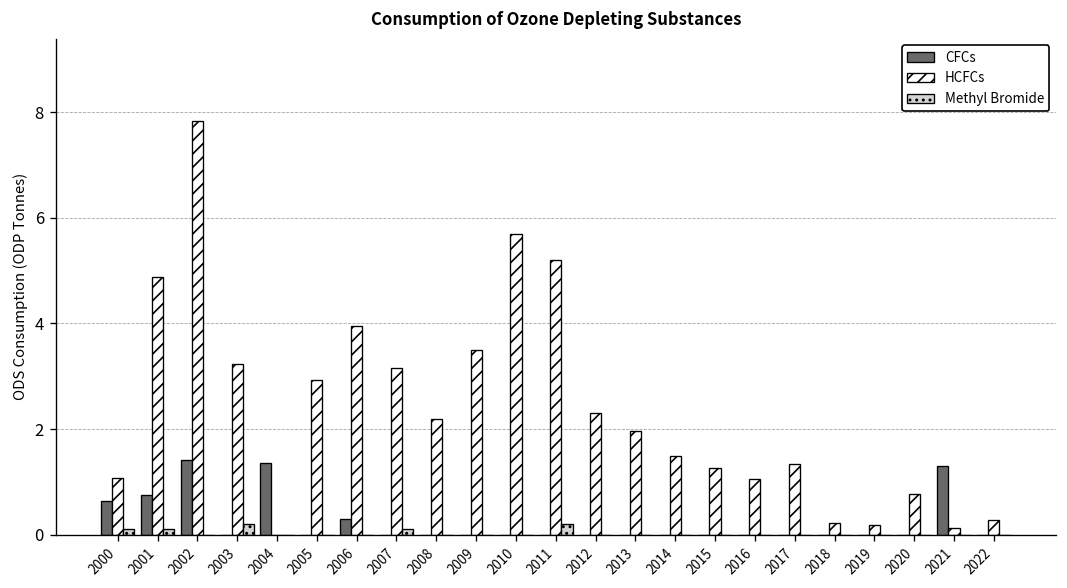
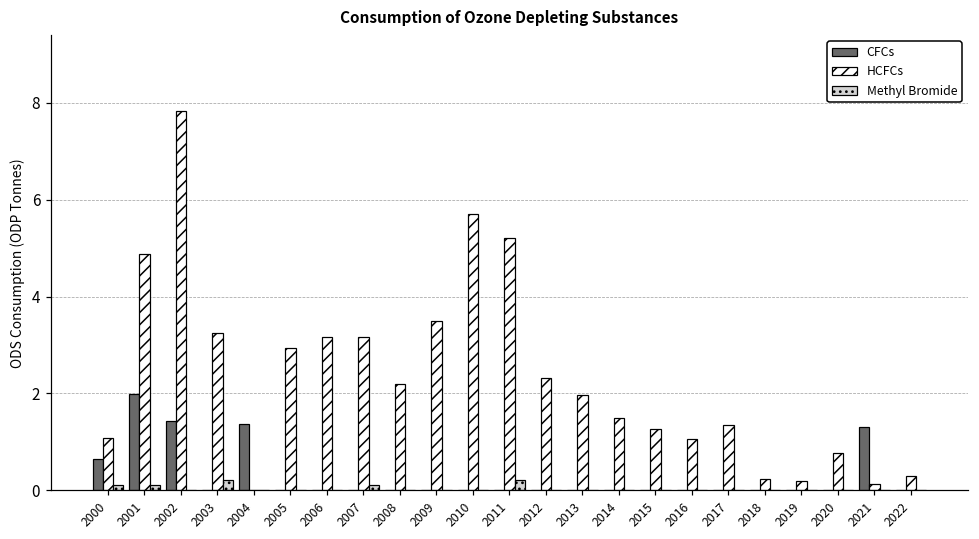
  {
    "CFCs": {
      "2000": 0.6,
-     "2001": 0.8,
+     "2001": 2.0,
      "2002": 1.4,
      "2003": 0.0,
      "2004": 1.4,
      "2005": 0.0,
-     "2006": 0.3,
+     "2006": 0.0,
      "2007": 0.0,
      "2008": 0.0,
      "2009": 0.0,
      "2010": 0.0,
      "2011": 0.0,
      "2012": 0.0,
      "2013": 0.0,
      "2014": 0.0,
      "2015": 0.0,
      "2016": 0.0,
      "2017": 0.0,
      "2018": 0.0,
      "2019": 0.0,
      "2020": 0.0,
      "2021": 1.3,
      "2022": 0.0
    },
    "HCFCs": {
      "2000": 1.1,
      "2001": 4.9,
      "2002": 7.8,
      "2003": 3.2,
      "2004": 0.0,
      "2005": 2.9,
-     "2006": 4.0,
+     "2006": 3.2,
      "2007": 3.2,
      "2008": 2.2,
      "2009": 3.5,
      "2010": 5.7,
      "2011": 5.2,
      "2012": 2.3,
      "2013": 2.0,
      "2014": 1.5,
      "2015": 1.3,
      "2016": 1.1,
      "2017": 1.3,
      "2018": 0.2,
      "2019": 0.2,
      "2020": 0.8,
      "2021": 0.1,
      "2022": 0.3
    },
    "Methyl Bromide": {
      "2000": 0.1,
      "2001": 0.1,
      "2002": 0.0,
      "2003": 0.2,
      "2004": 0.0,
      "2005": 0.0,
      "2006": 0.0,
      "2007": 0.1,
      "2008": 0.0,
      "2009": 0.0,
      "2010": 0.0,
      "2011": 0.2,
      "2012": 0.0,
      "2013": 0.0,
      "2014": 0.0,
      "2015": 0.0,
      "2016": 0.0,
      "2017": 0.0,
      "2018": 0.0,
      "2019": 0.0,
      "2020": 0.0,
      "2021": 0.0,
      "2022": 0.0
    }
  }
